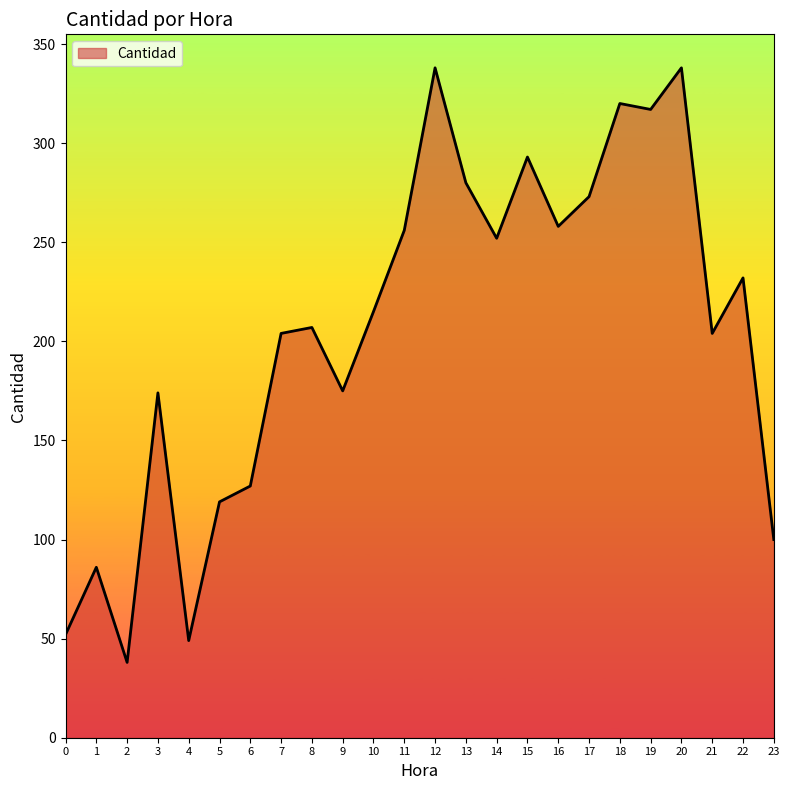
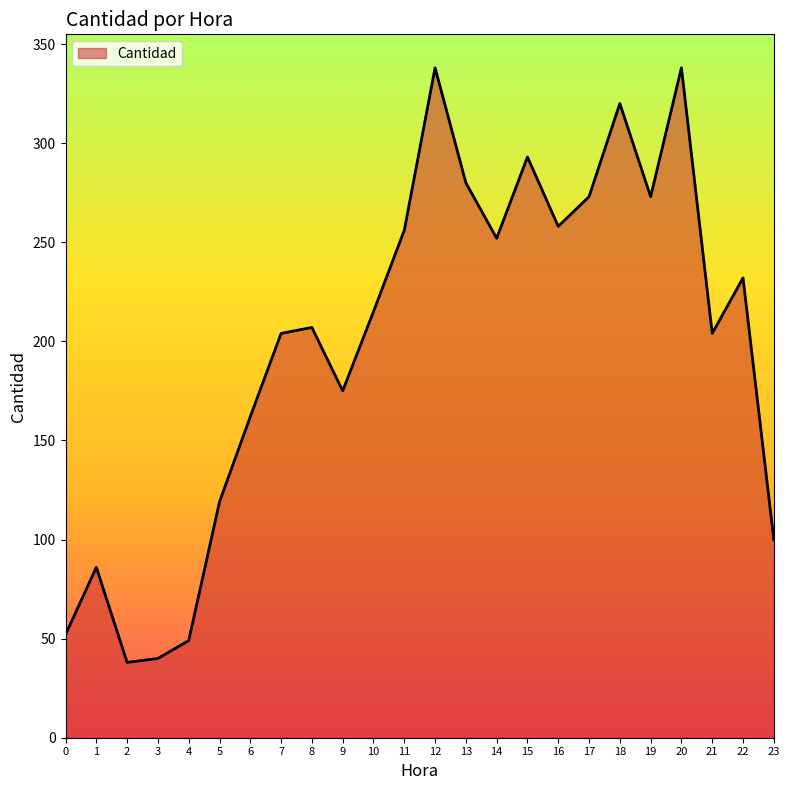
  {
    "0": 52,
    "1": 86,
    "2": 38,
-   "3": 174,
+   "3": 40,
    "4": 49,
    "5": 119,
-   "6": 127,
+   "6": 162,
    "7": 204,
    "8": 207,
    "9": 175,
    "10": 215,
    "11": 256,
    "12": 338,
    "13": 280,
    "14": 252,
    "15": 293,
    "16": 258,
    "17": 273,
    "18": 320,
-   "19": 317,
+   "19": 273,
    "20": 338,
    "21": 204,
    "22": 232,
    "23": 100
  }
